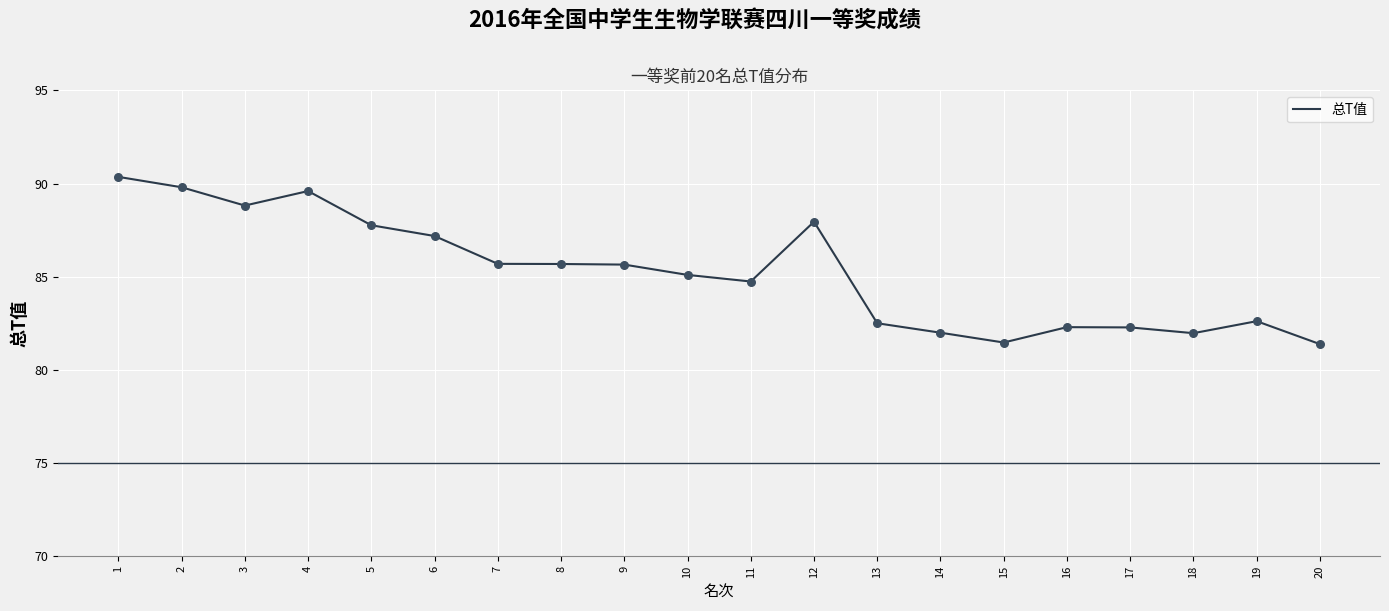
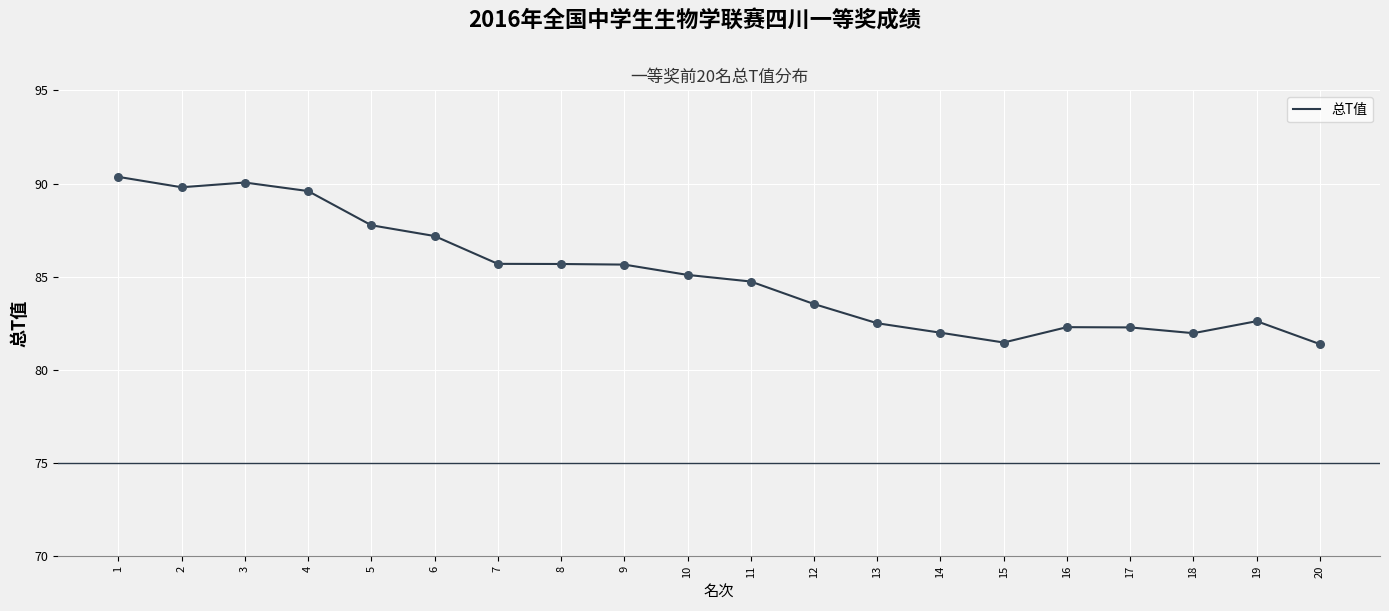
  {
    "1": 90.4,
    "2": 89.8,
-   "3": 88.8,
+   "3": 90.1,
    "4": 89.6,
    "5": 87.8,
    "6": 87.2,
    "7": 85.7,
    "8": 85.7,
    "9": 85.7,
    "10": 85.1,
    "11": 84.7,
-   "12": 88.0,
+   "12": 83.5,
    "13": 82.5,
    "14": 82.0,
    "15": 81.5,
    "16": 82.3,
    "17": 82.3,
    "18": 82.0,
    "19": 82.6,
    "20": 81.4
  }
